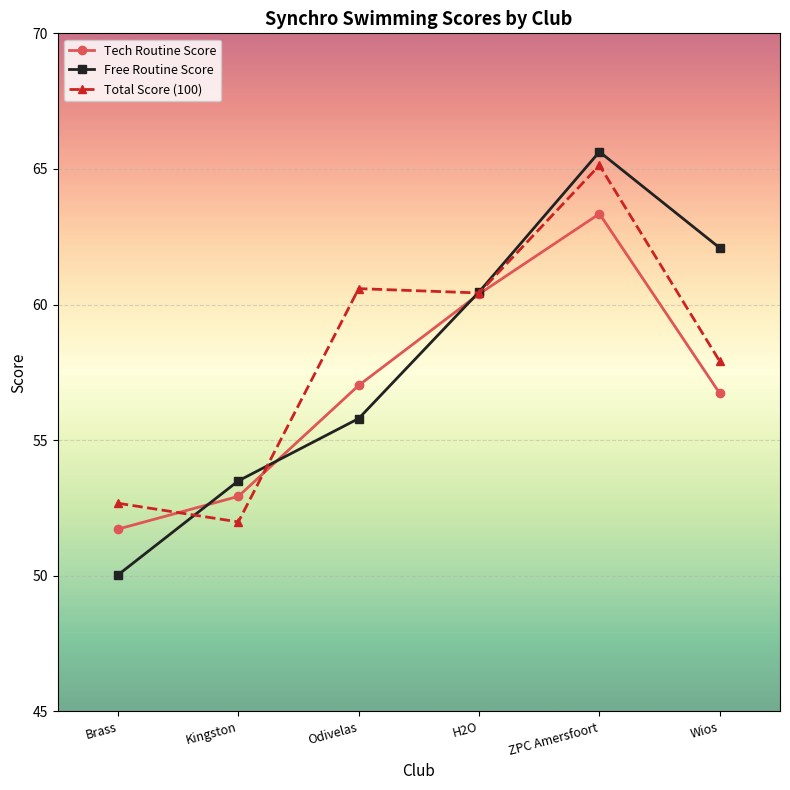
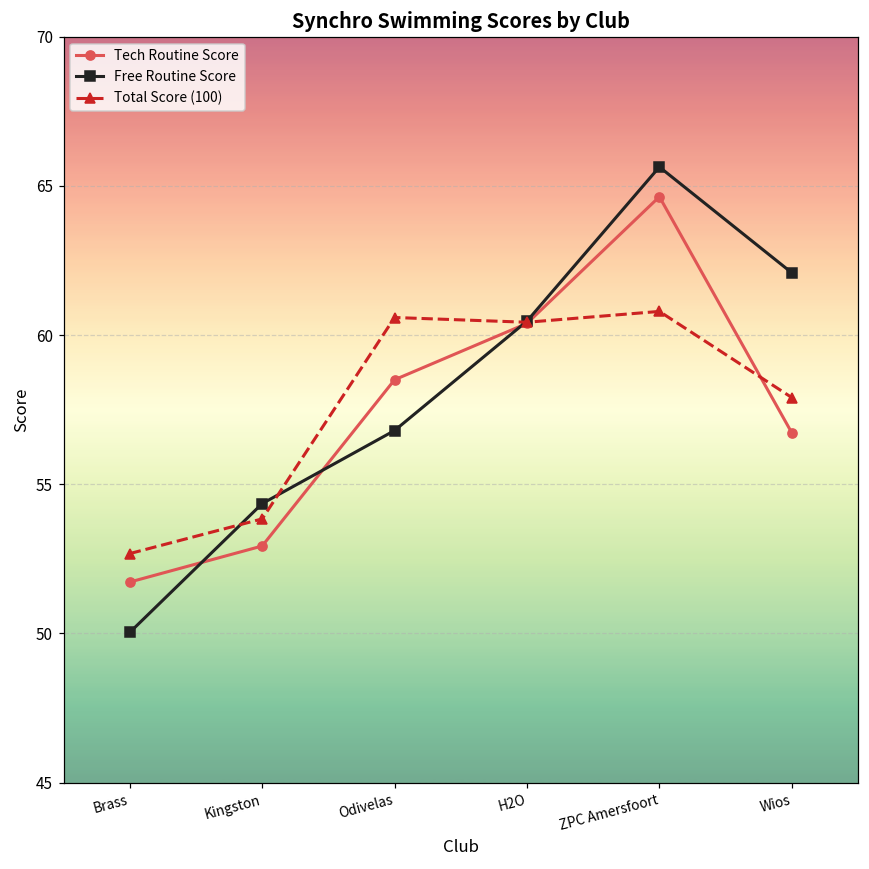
  {
    "Tech Routine Score": {
      "Brass": 51.7,
      "Kingston": 52.9,
-     "Odivelas": 57.0,
-     "ZPC Amersfoort": 63.3,
+     "Odivelas": 58.5,
+     "ZPC Amersfoort": 64.6,
      "Wios": 56.7
    },
    "Free Routine Score": {
      "Brass": 50.0,
-     "Kingston": 53.5,
-     "Odivelas": 55.8,
+     "Kingston": 54.4,
+     "Odivelas": 56.8,
      "ZPC Amersfoort": 65.6,
      "Wios": 62.1
    },
    "Total Score (100)": {
      "Brass": 52.7,
-     "Kingston": 52.0,
+     "Kingston": 53.8,
      "Odivelas": 60.6,
-     "ZPC Amersfoort": 65.1,
+     "ZPC Amersfoort": 60.8,
      "Wios": 57.9
    }
  }
